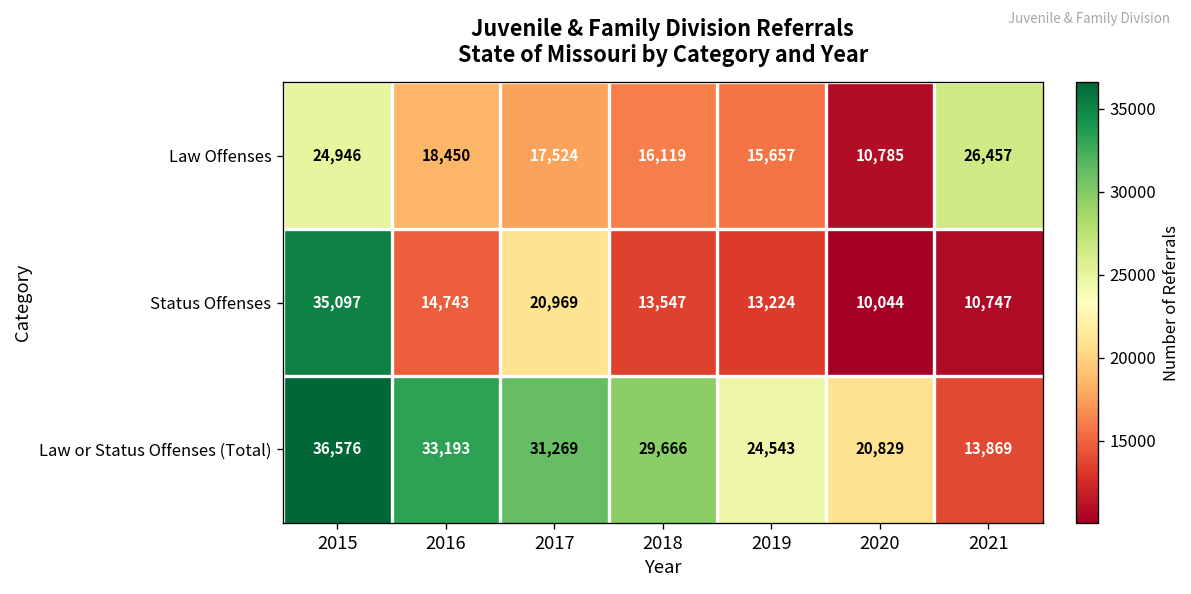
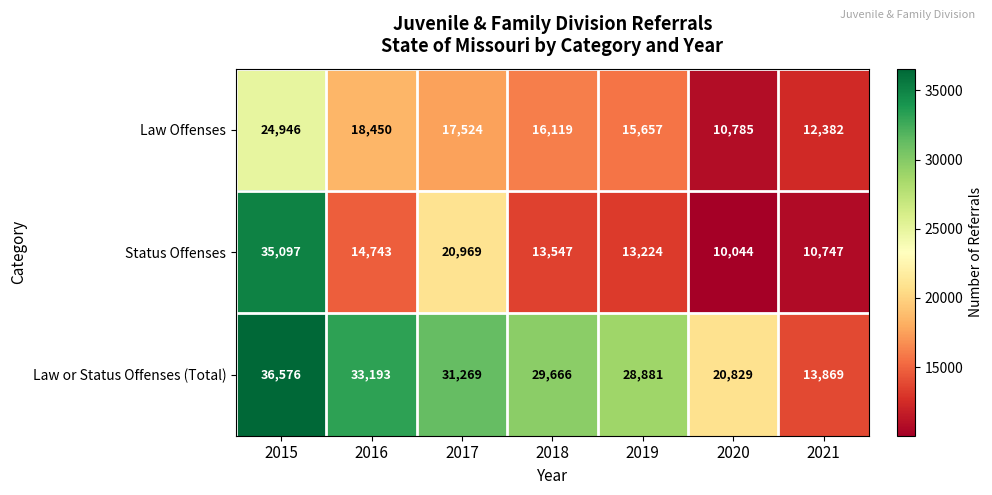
  {
    "Law Offenses": {
      "2015": "24,946",
      "2016": "18,450",
      "2017": "17,524",
      "2018": "16,119",
      "2019": "15,657",
      "2020": "10,785",
-     "2021": "26,457"
+     "2021": "12,382"
    },
    "Status Offenses": {
      "2015": "35,097",
      "2016": "14,743",
      "2017": "20,969",
      "2018": "13,547",
      "2019": "13,224",
      "2020": "10,044",
      "2021": "10,747"
    },
    "Law or Status Offenses (Total)": {
      "2015": "36,576",
      "2016": "33,193",
      "2017": "31,269",
      "2018": "29,666",
-     "2019": "24,543",
+     "2019": "28,881",
      "2020": "20,829",
      "2021": "13,869"
    }
  }
